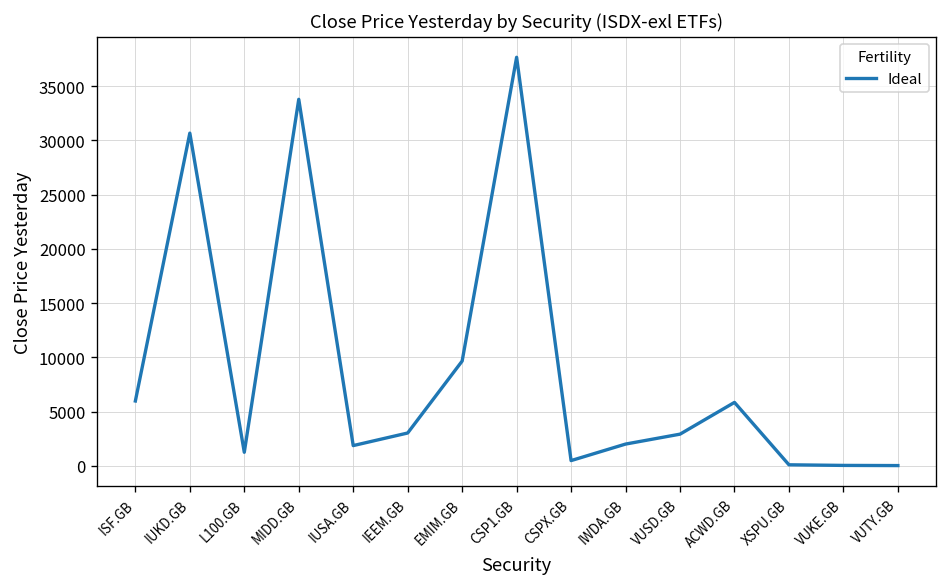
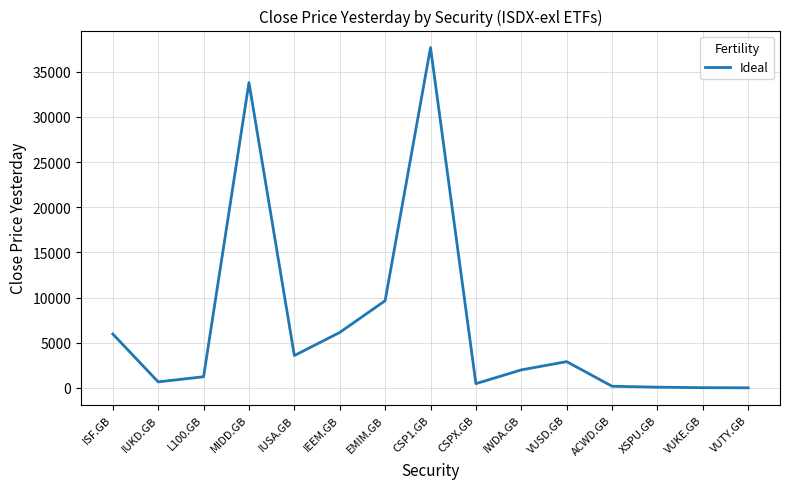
  {
    "ISF.GB": 6000,
-   "IUKD.GB": 31000,
+   "IUKD.GB": 1000,
    "L100.GB": 1000,
    "MIDD.GB": 34000,
-   "IUSA.GB": 2000,
-   "IEEM.GB": 3000,
+   "IUSA.GB": 4000,
+   "IEEM.GB": 6000,
    "EMIM.GB": 10000,
    "CSP1.GB": 38000,
    "CSPX.GB": 0,
    "IWDA.GB": 2000,
    "VUSD.GB": 3000,
-   "ACWD.GB": 6000,
+   "ACWD.GB": 0,
    "XSPU.GB": 0,
    "VUKE.GB": 0,
    "VUTY.GB": 0
  }
